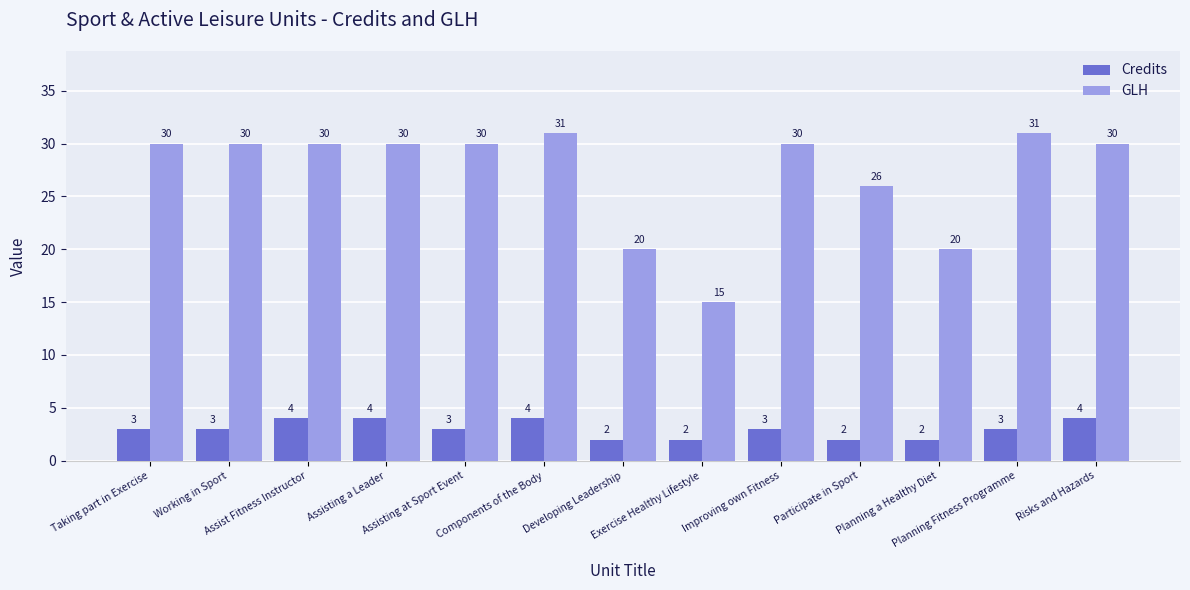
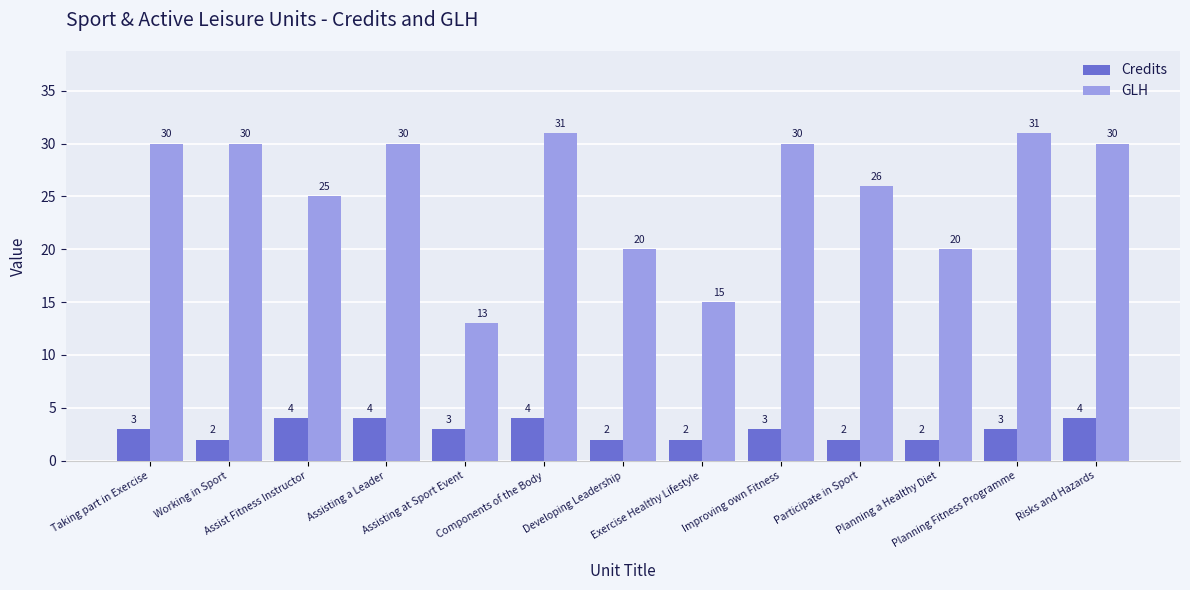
  {
    "Credits": {
      "Taking part in Exercise": 3,
-     "Working in Sport": 3,
+     "Working in Sport": 2,
      "Assist Fitness Instructor": 4,
      "Assisting a Leader": 4,
      "Assisting at Sport Event": 3,
      "Components of the Body": 4,
      "Developing Leadership": 2,
      "Exercise Healthy Lifestyle": 2,
      "Improving own Fitness": 3,
      "Participate in Sport": 2,
      "Planning a Healthy Diet": 2,
      "Planning Fitness Programme": 3,
      "Risks and Hazards": 4
    },
    "GLH": {
      "Taking part in Exercise": 30,
      "Working in Sport": 30,
-     "Assist Fitness Instructor": 30,
+     "Assist Fitness Instructor": 25,
      "Assisting a Leader": 30,
-     "Assisting at Sport Event": 30,
+     "Assisting at Sport Event": 13,
      "Components of the Body": 31,
      "Developing Leadership": 20,
      "Exercise Healthy Lifestyle": 15,
      "Improving own Fitness": 30,
      "Participate in Sport": 26,
      "Planning a Healthy Diet": 20,
      "Planning Fitness Programme": 31,
      "Risks and Hazards": 30
    }
  }
